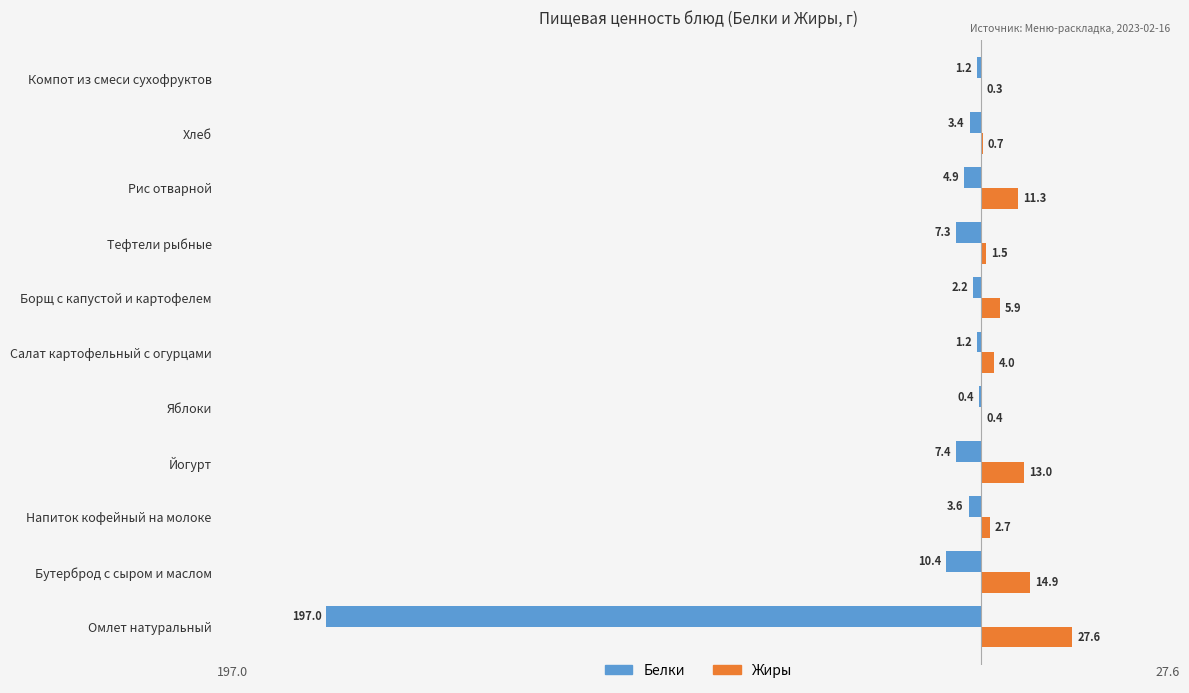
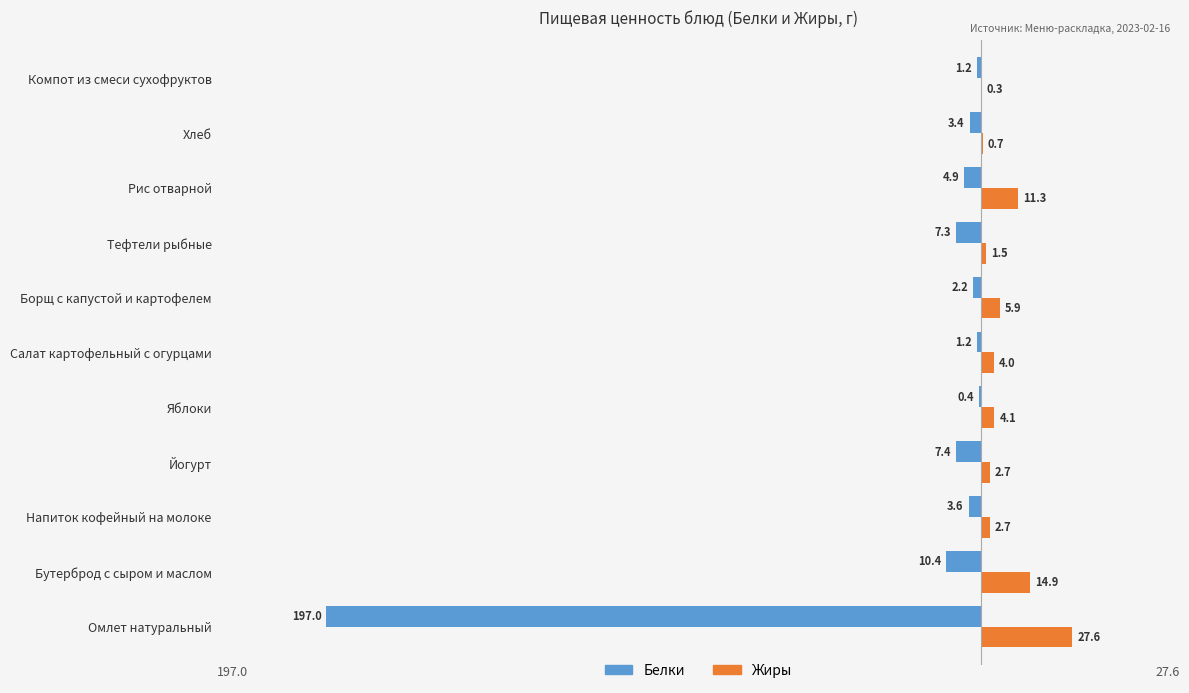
  {
    "Жиры": {
      "Компот из смеси сухофруктов": 0.3,
      "Хлеб": 0.7,
      "Рис отварной": 11.3,
      "Тефтели рыбные": 1.5,
      "Борщ с капустой и картофелем": 5.9,
      "Салат картофельный с огурцами": 4.0,
-     "Яблоки": 0.4,
-     "Йогурт": 13.0,
+     "Яблоки": 4.1,
+     "Йогурт": 2.7,
      "Напиток кофейный на молоке": 2.7,
      "Бутерброд с сыром и маслом": 14.9,
      "Омлет натуральный": 27.6
    }
  }
